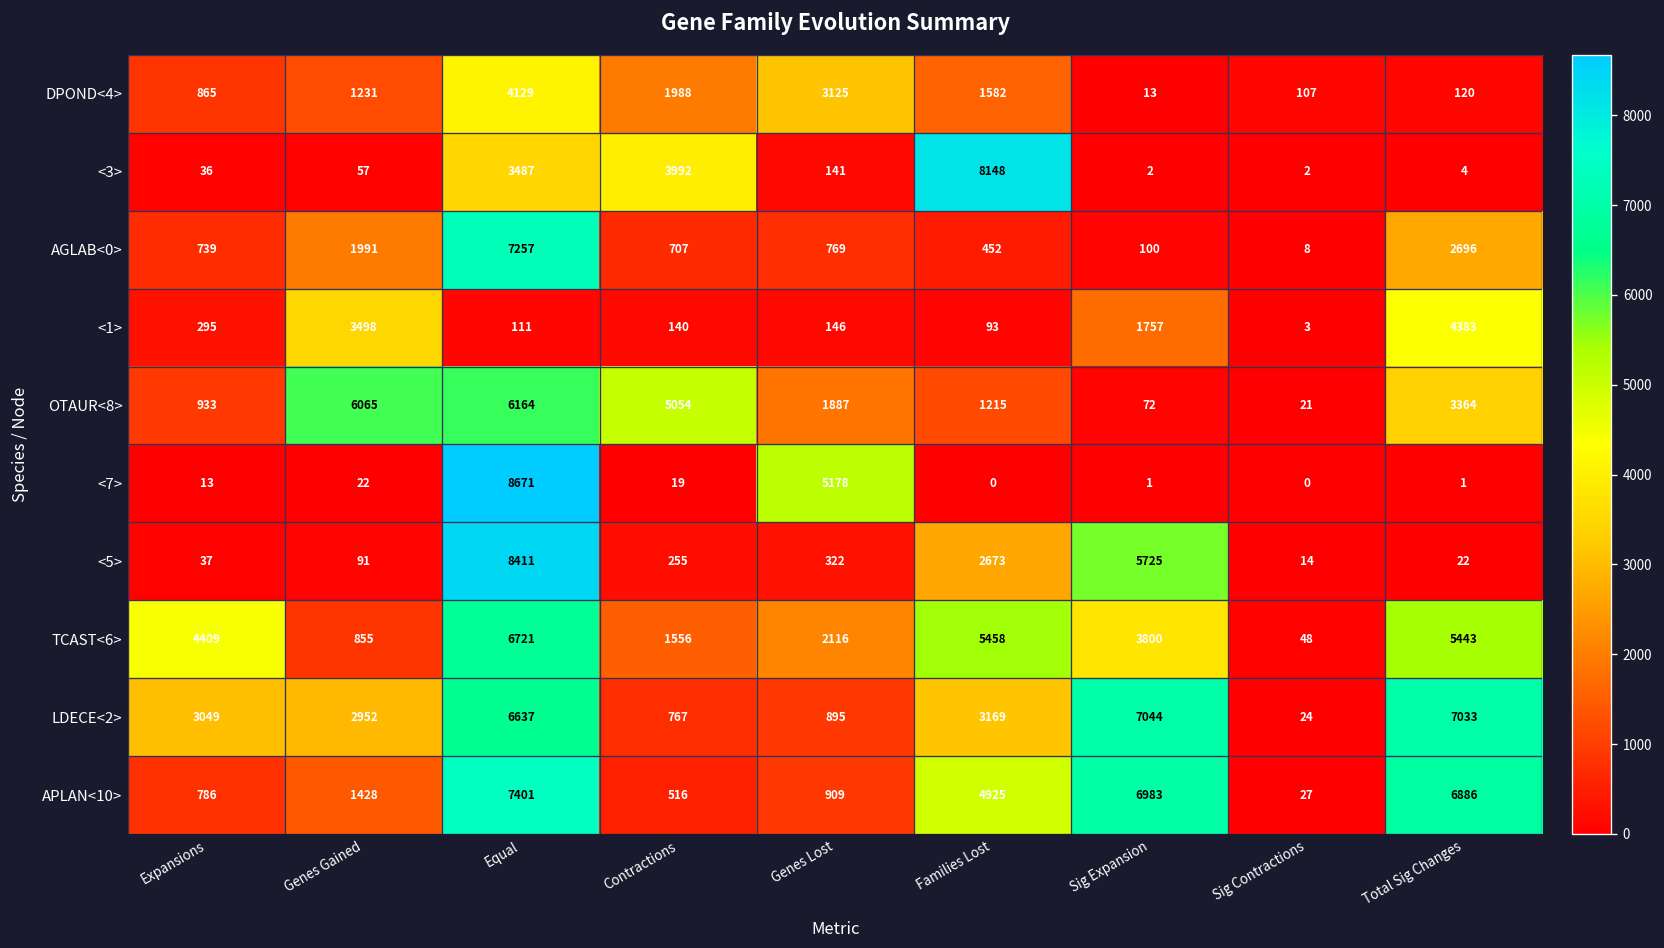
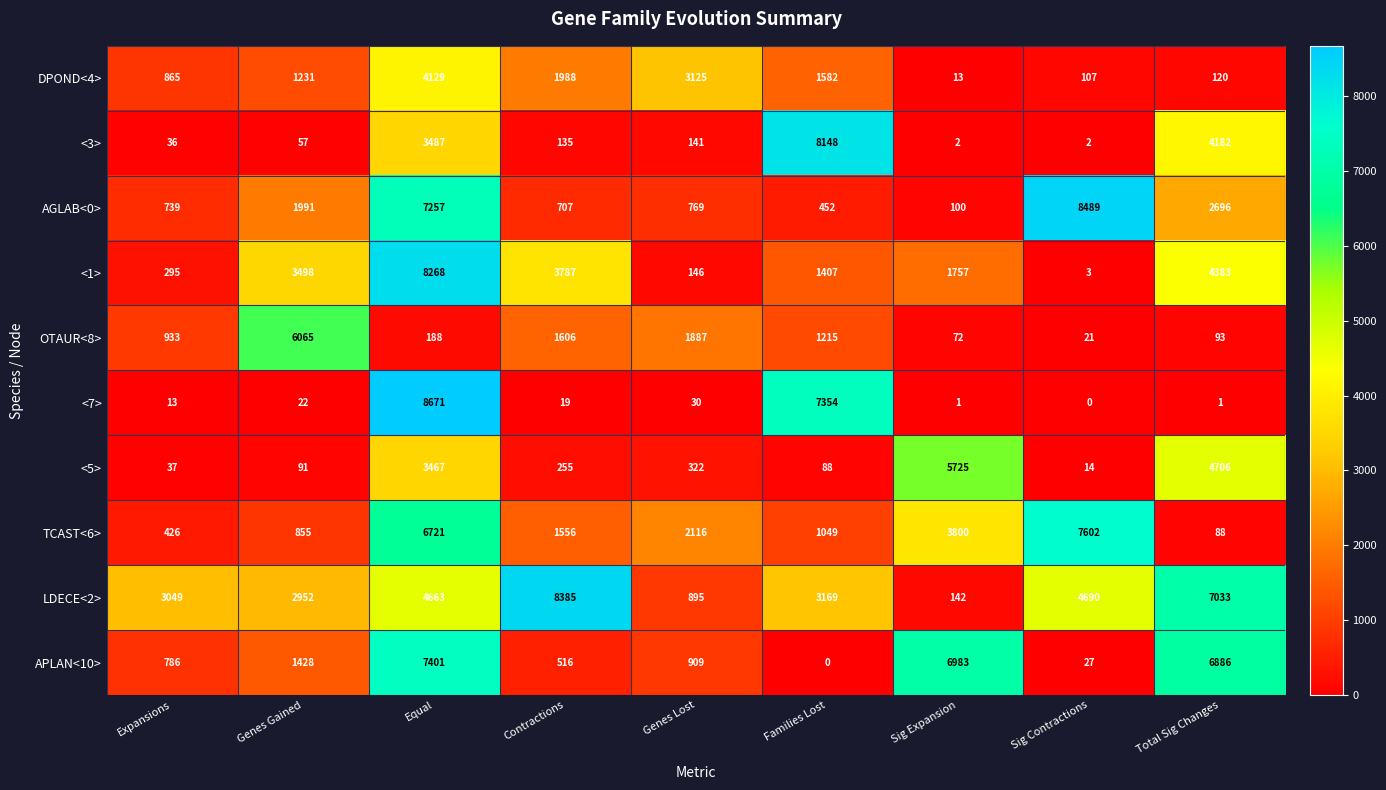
  {
    "DPOND<4>": {
      "Expansions": 865,
      "Genes Gained": 1231,
      "Equal": 4129,
      "Contractions": 1988,
      "Genes Lost": 3125,
      "Families Lost": 1582,
      "Sig Expansion": 13,
      "Sig Contractions": 107,
      "Total Sig Changes": 120
    },
    "<3>": {
      "Expansions": 36,
      "Genes Gained": 57,
      "Equal": 3487,
-     "Contractions": 3992,
+     "Contractions": 135,
      "Genes Lost": 141,
      "Families Lost": 8148,
      "Sig Expansion": 2,
      "Sig Contractions": 2,
-     "Total Sig Changes": 4
+     "Total Sig Changes": 4182
    },
    "AGLAB<0>": {
      "Expansions": 739,
      "Genes Gained": 1991,
      "Equal": 7257,
      "Contractions": 707,
      "Genes Lost": 769,
      "Families Lost": 452,
      "Sig Expansion": 100,
-     "Sig Contractions": 8,
+     "Sig Contractions": 8489,
      "Total Sig Changes": 2696
    },
    "<1>": {
      "Expansions": 295,
      "Genes Gained": 3498,
-     "Equal": 111,
-     "Contractions": 140,
+     "Equal": 8268,
+     "Contractions": 3787,
      "Genes Lost": 146,
-     "Families Lost": 93,
+     "Families Lost": 1407,
      "Sig Expansion": 1757,
      "Sig Contractions": 3,
      "Total Sig Changes": 4383
    },
    "OTAUR<8>": {
      "Expansions": 933,
      "Genes Gained": 6065,
-     "Equal": 6164,
-     "Contractions": 5054,
+     "Equal": 188,
+     "Contractions": 1606,
      "Genes Lost": 1887,
      "Families Lost": 1215,
      "Sig Expansion": 72,
      "Sig Contractions": 21,
-     "Total Sig Changes": 3364
+     "Total Sig Changes": 93
    },
    "<7>": {
      "Expansions": 13,
      "Genes Gained": 22,
      "Equal": 8671,
      "Contractions": 19,
-     "Genes Lost": 5178,
-     "Families Lost": 0,
+     "Genes Lost": 30,
+     "Families Lost": 7354,
      "Sig Expansion": 1,
      "Sig Contractions": 0,
      "Total Sig Changes": 1
    },
    "<5>": {
      "Expansions": 37,
      "Genes Gained": 91,
-     "Equal": 8411,
+     "Equal": 3467,
      "Contractions": 255,
      "Genes Lost": 322,
-     "Families Lost": 2673,
+     "Families Lost": 88,
      "Sig Expansion": 5725,
      "Sig Contractions": 14,
-     "Total Sig Changes": 22
+     "Total Sig Changes": 4706
    },
    "TCAST<6>": {
-     "Expansions": 4409,
+     "Expansions": 426,
      "Genes Gained": 855,
      "Equal": 6721,
      "Contractions": 1556,
      "Genes Lost": 2116,
-     "Families Lost": 5458,
+     "Families Lost": 1049,
      "Sig Expansion": 3800,
-     "Sig Contractions": 48,
-     "Total Sig Changes": 5443
+     "Sig Contractions": 7602,
+     "Total Sig Changes": 88
    },
    "LDECE<2>": {
      "Expansions": 3049,
      "Genes Gained": 2952,
-     "Equal": 6637,
-     "Contractions": 767,
+     "Equal": 4663,
+     "Contractions": 8385,
      "Genes Lost": 895,
      "Families Lost": 3169,
-     "Sig Expansion": 7044,
-     "Sig Contractions": 24,
+     "Sig Expansion": 142,
+     "Sig Contractions": 4690,
      "Total Sig Changes": 7033
    },
    "APLAN<10>": {
      "Expansions": 786,
      "Genes Gained": 1428,
      "Equal": 7401,
      "Contractions": 516,
      "Genes Lost": 909,
-     "Families Lost": 4925,
+     "Families Lost": 0,
      "Sig Expansion": 6983,
      "Sig Contractions": 27,
      "Total Sig Changes": 6886
    }
  }
